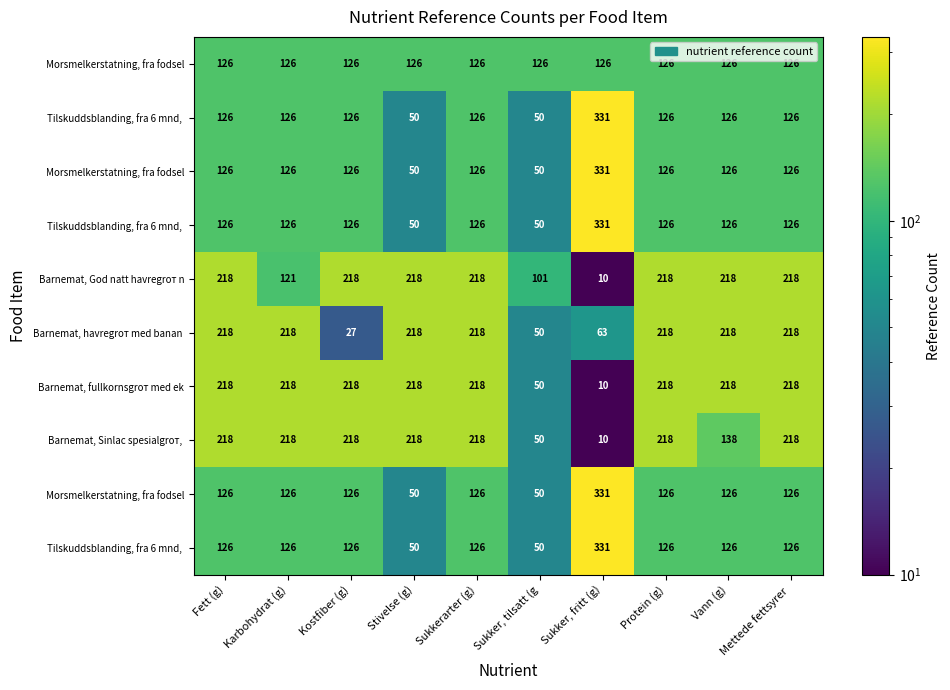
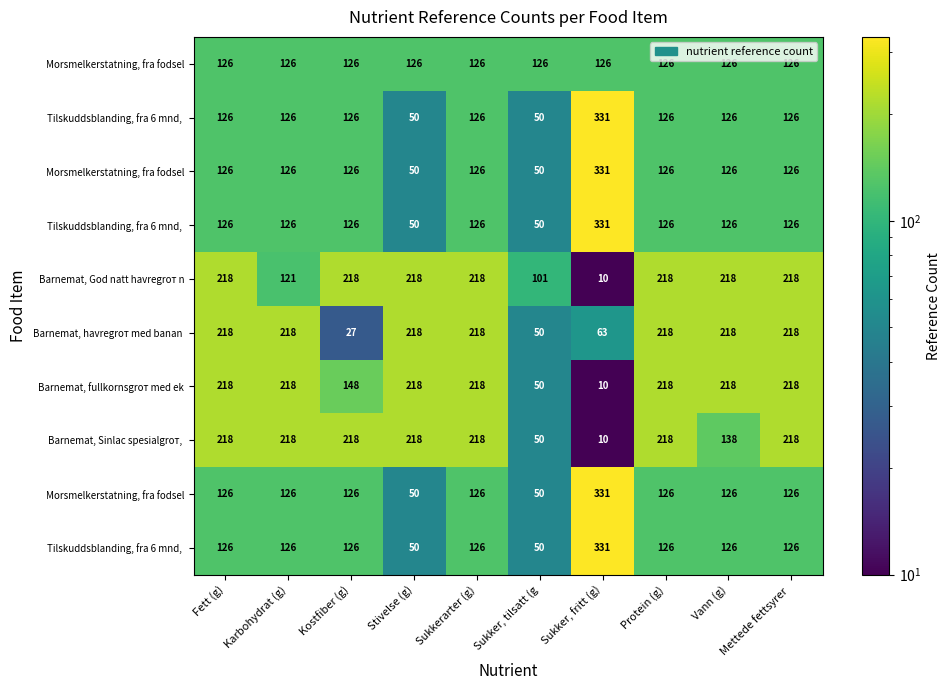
  {
    "Barnemat, God natt havregrот n": {
      "Fett (g)": 218,
      "Karbohydrat (g)": 121,
      "Kostfiber (g)": 218,
      "Stivelse (g)": 218,
      "Sukkerarter (g)": 218,
      "Sukker, tilsatt (g": 101,
      "Sukker, fritt (g)": 10,
      "Protein (g)": 218,
      "Vann (g)": 218,
      "Mettede fettsyrer": 218
    },
    "Barnemat, havregrот med banan": {
      "Fett (g)": 218,
      "Karbohydrat (g)": 218,
      "Kostfiber (g)": 27,
      "Stivelse (g)": 218,
      "Sukkerarter (g)": 218,
      "Sukker, tilsatt (g": 50,
      "Sukker, fritt (g)": 63,
      "Protein (g)": 218,
      "Vann (g)": 218,
      "Mettede fettsyrer": 218
    },
    "Barnemat, fullkornsgrот med ek": {
      "Fett (g)": 218,
      "Karbohydrat (g)": 218,
-     "Kostfiber (g)": 218,
+     "Kostfiber (g)": 148,
      "Stivelse (g)": 218,
      "Sukkerarter (g)": 218,
      "Sukker, tilsatt (g": 50,
      "Sukker, fritt (g)": 10,
      "Protein (g)": 218,
      "Vann (g)": 218,
      "Mettede fettsyrer": 218
    },
    "Barnemat, Sinlac spesialgrот,": {
      "Fett (g)": 218,
      "Karbohydrat (g)": 218,
      "Kostfiber (g)": 218,
      "Stivelse (g)": 218,
      "Sukkerarter (g)": 218,
      "Sukker, tilsatt (g": 50,
      "Sukker, fritt (g)": 10,
      "Protein (g)": 218,
      "Vann (g)": 138,
      "Mettede fettsyrer": 218
    }
  }
